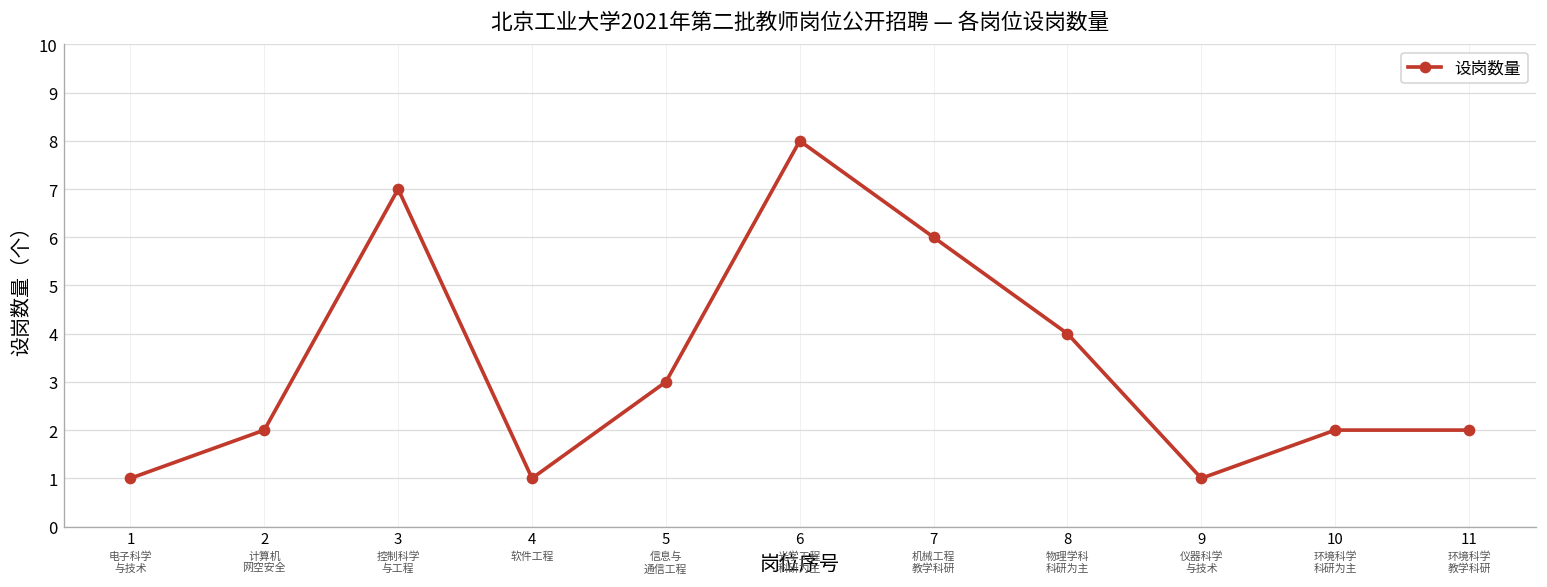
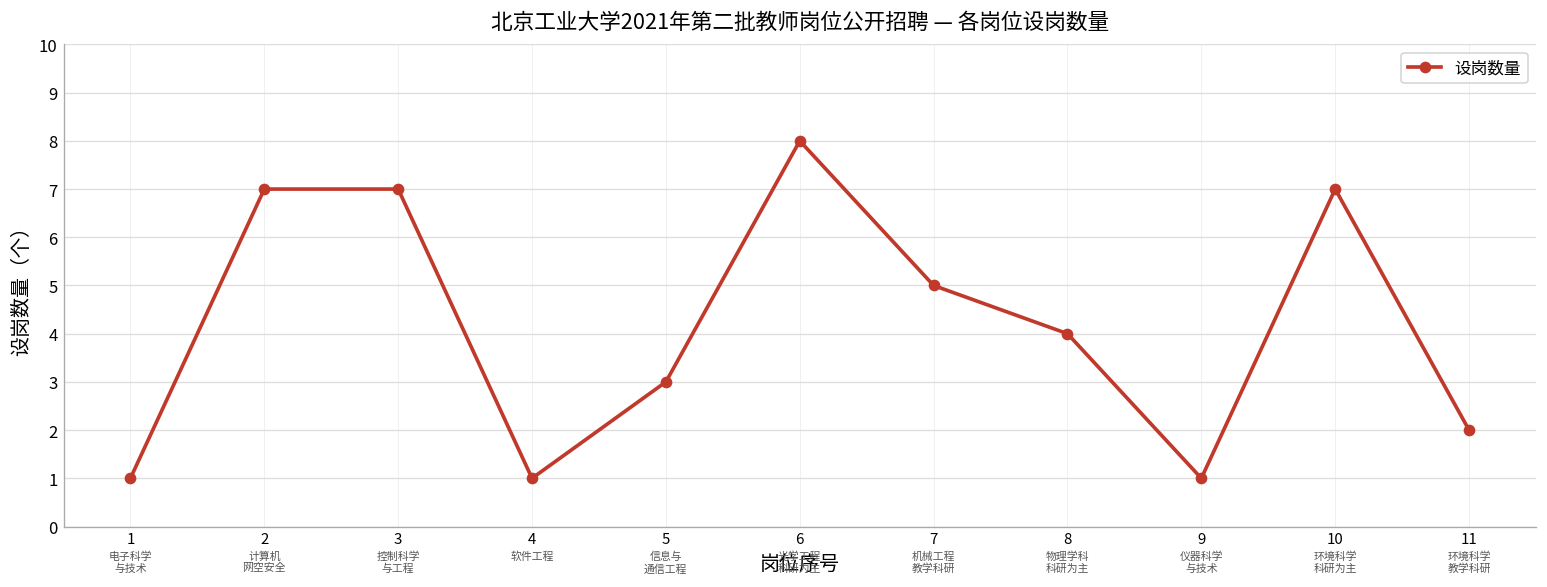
  {
    "1": 1,
-   "2": 2,
+   "2": 7,
    "3": 7,
    "4": 1,
    "5": 3,
    "6": 8,
-   "7": 6,
+   "7": 5,
    "8": 4,
    "9": 1,
-   "10": 2,
+   "10": 7,
    "11": 2
  }
